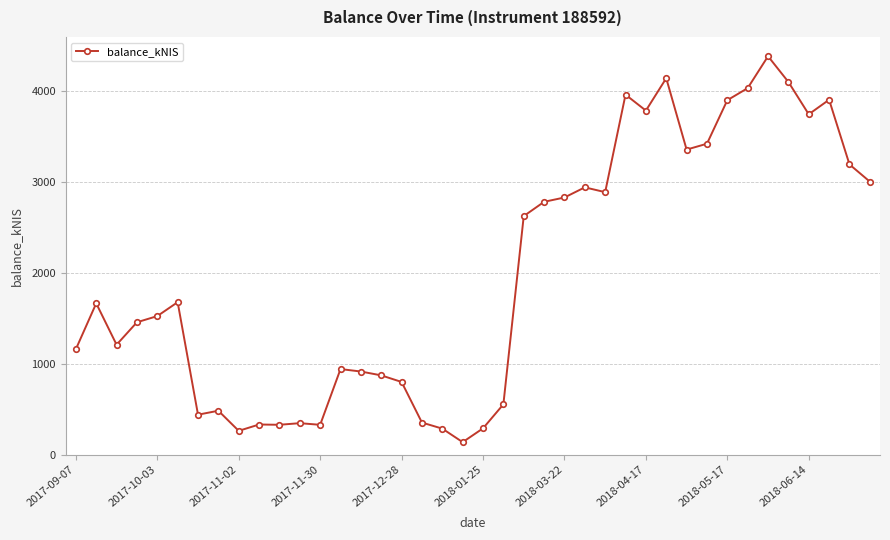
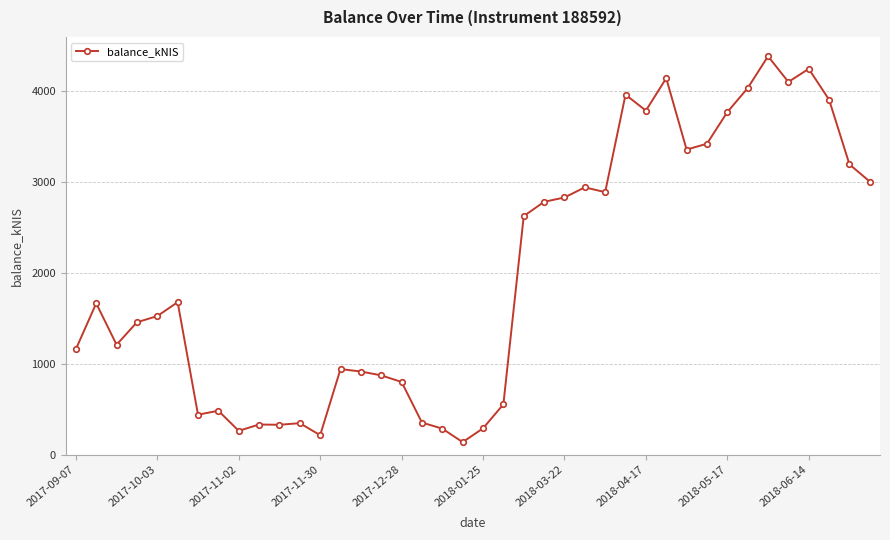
  {
    "2017-09-07": 1200,
    "2017-10-03": 1500,
    "2017-11-02": 300,
-   "2017-11-30": 300,
+   "2017-11-30": 200,
    "2017-12-28": 800,
    "2018-01-25": 300,
    "2018-03-22": 2800,
    "2018-04-17": 3800,
-   "2018-05-17": 3900,
-   "2018-06-14": 3700
+   "2018-05-17": 3800,
+   "2018-06-14": 4200
  }
